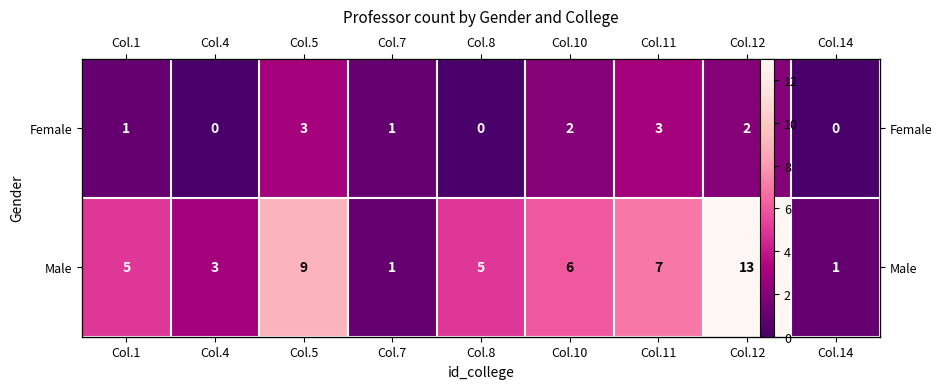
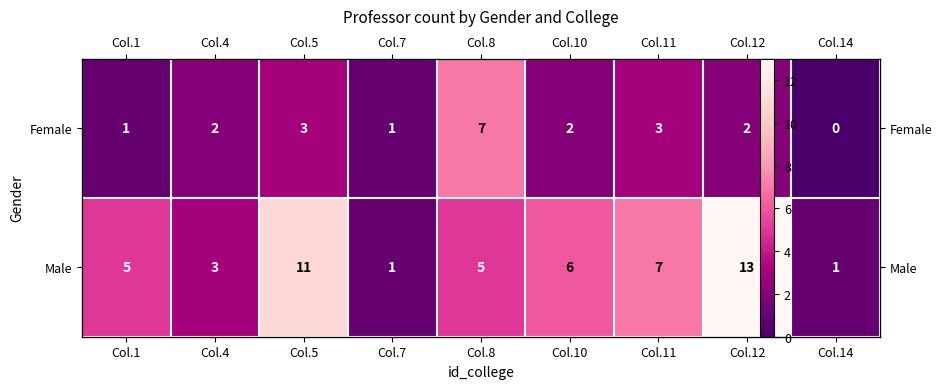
  {
    "Female": {
      "Col.1": 1,
-     "Col.4": 0,
+     "Col.4": 2,
      "Col.5": 3,
      "Col.7": 1,
-     "Col.8": 0,
+     "Col.8": 7,
      "Col.10": 2,
      "Col.11": 3,
      "Col.12": 2,
      "Col.14": 0
    },
    "Male": {
      "Col.1": 5,
      "Col.4": 3,
-     "Col.5": 9,
+     "Col.5": 11,
      "Col.7": 1,
      "Col.8": 5,
      "Col.10": 6,
      "Col.11": 7,
      "Col.12": 13,
      "Col.14": 1
    }
  }
